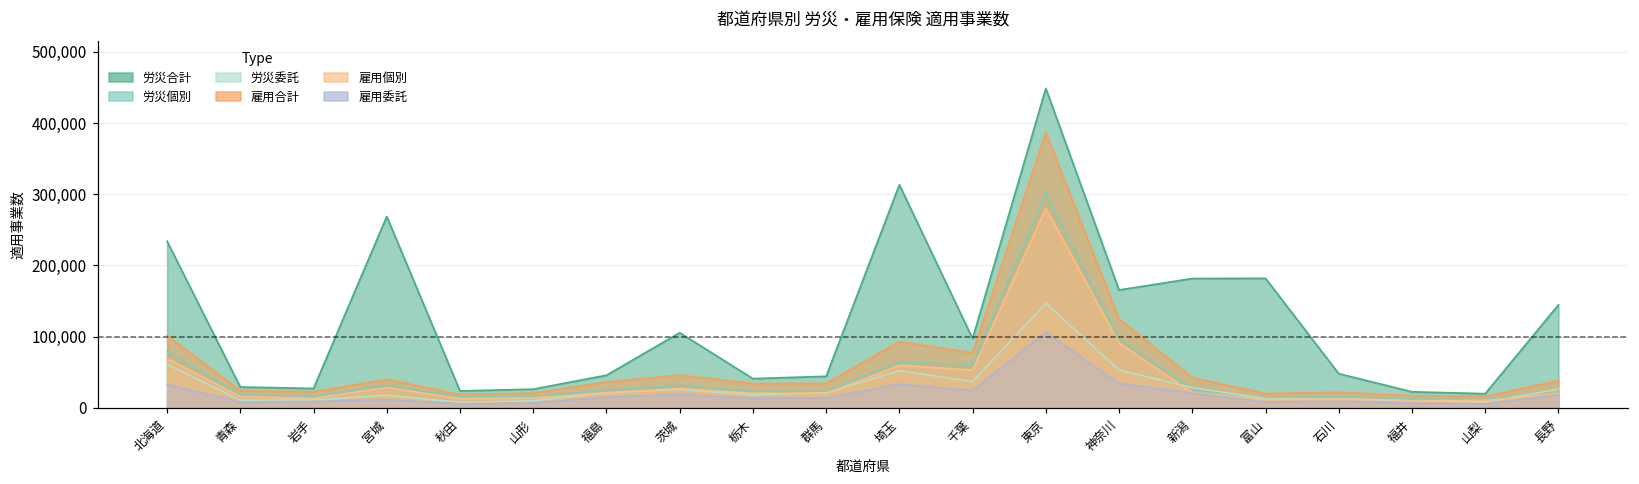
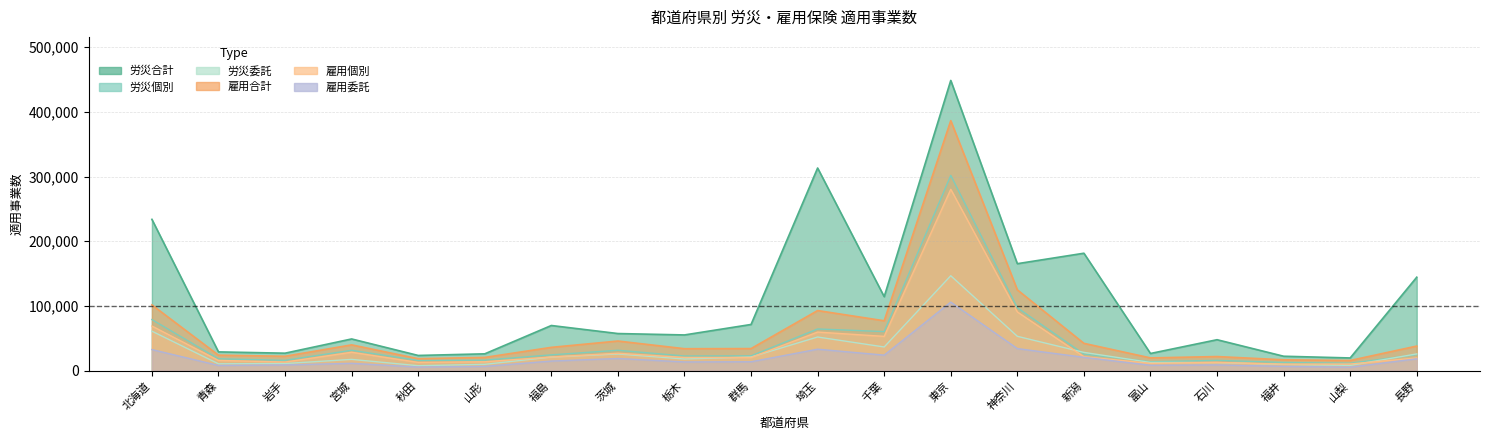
  {
    "労災合計": {
      "北海道": "230,000",
      "青森": "30,000",
      "岩手": "30,000",
-     "宮城": "270,000",
+     "宮城": "50,000",
      "秋田": "20,000",
      "山形": "30,000",
-     "福島": "50,000",
-     "茨城": "110,000",
-     "栃木": "40,000",
-     "群馬": "40,000",
+     "福島": "70,000",
+     "茨城": "60,000",
+     "栃木": "60,000",
+     "群馬": "70,000",
      "埼玉": "310,000",
-     "千葉": "100,000",
+     "千葉": "110,000",
      "東京": "450,000",
      "神奈川": "170,000",
      "新潟": "180,000",
-     "富山": "180,000",
+     "富山": "30,000",
      "石川": "50,000",
      "福井": "20,000",
      "長野": "140,000"
    }
  }
